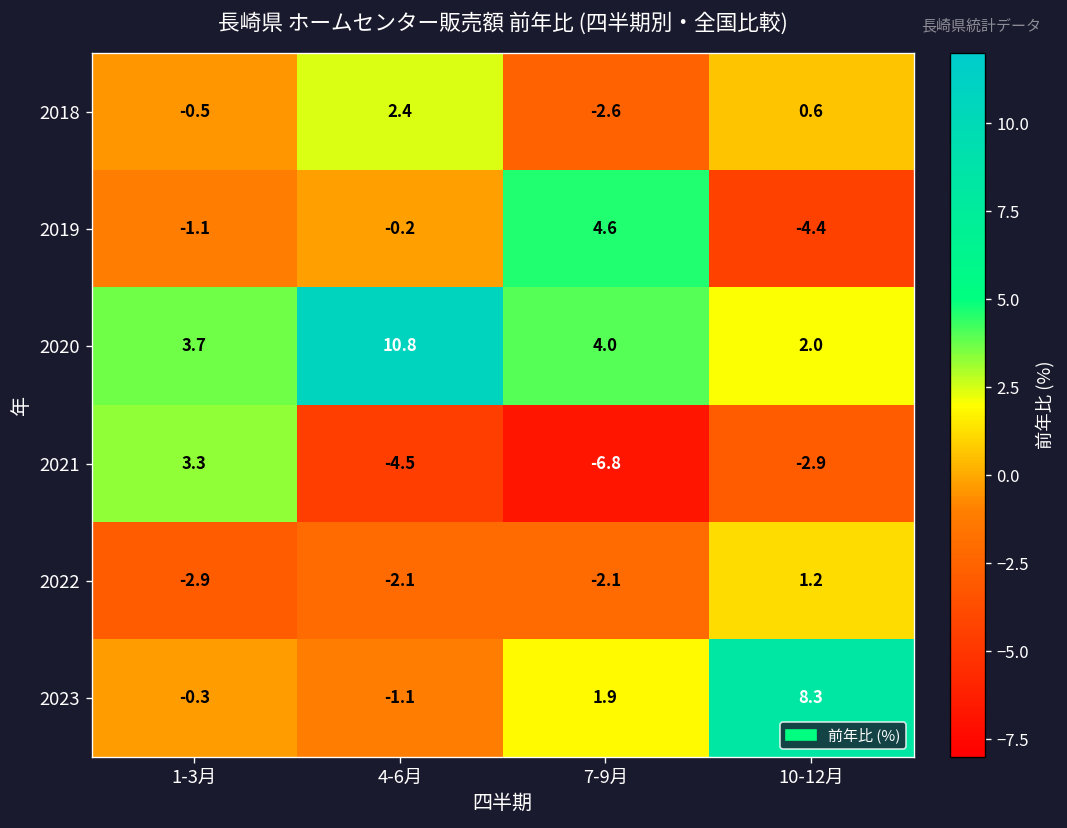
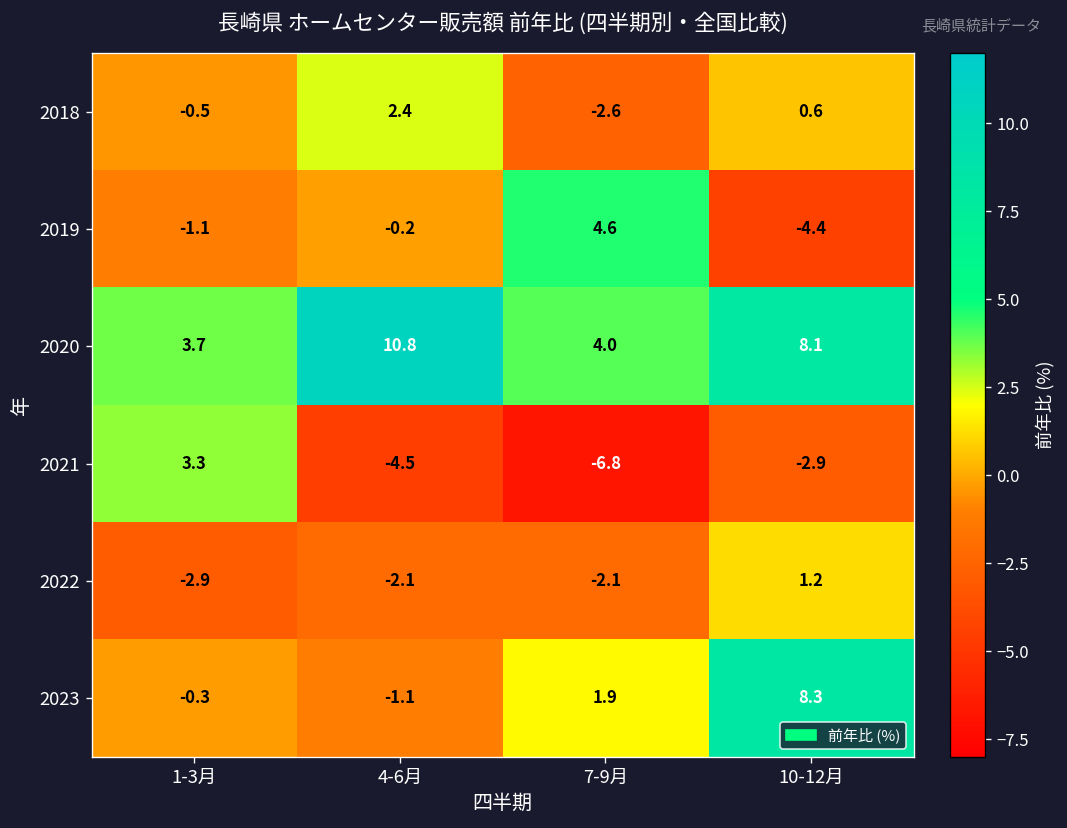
  {
    "2018": {
      "1-3月": -0.5,
      "4-6月": 2.4,
      "7-9月": -2.6,
      "10-12月": 0.6
    },
    "2019": {
      "1-3月": -1.1,
      "4-6月": -0.2,
      "7-9月": 4.6,
      "10-12月": -4.4
    },
    "2020": {
      "1-3月": 3.7,
      "4-6月": 10.8,
      "7-9月": 4.0,
-     "10-12月": 2.0
+     "10-12月": 8.1
    },
    "2021": {
      "1-3月": 3.3,
      "4-6月": -4.5,
      "7-9月": -6.8,
      "10-12月": -2.9
    },
    "2022": {
      "1-3月": -2.9,
      "4-6月": -2.1,
      "7-9月": -2.1,
      "10-12月": 1.2
    },
    "2023": {
      "1-3月": -0.3,
      "4-6月": -1.1,
      "7-9月": 1.9,
      "10-12月": 8.3
    }
  }
